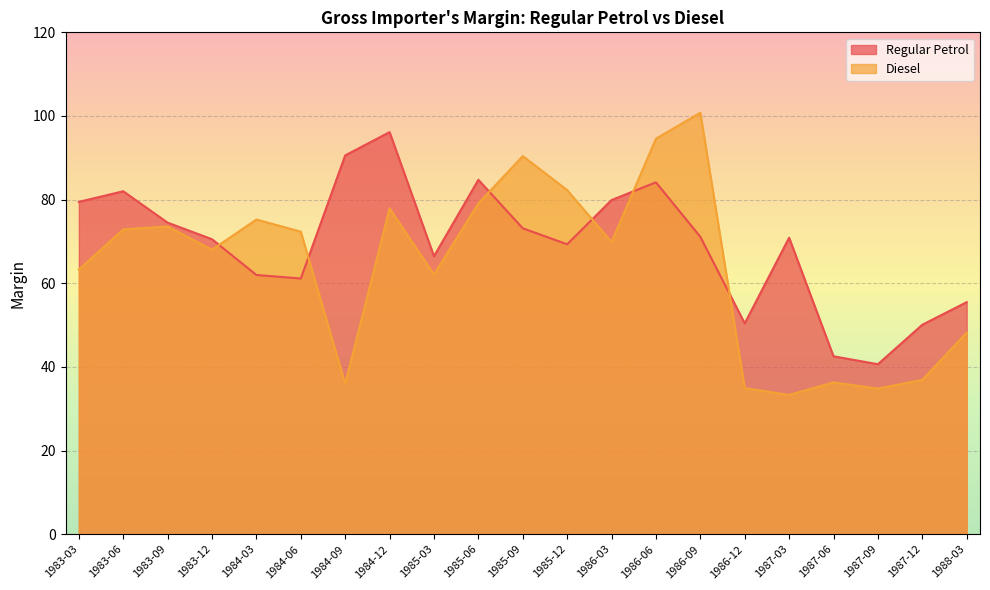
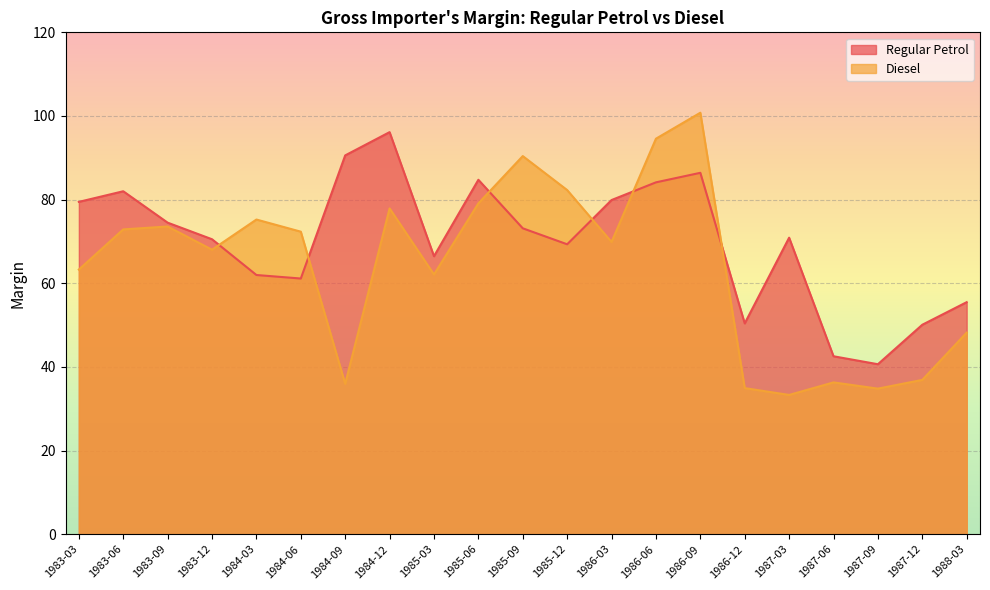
  {
    "Regular Petrol": {
      "1983-03": 79,
      "1983-06": 82,
      "1983-09": 74,
      "1983-12": 71,
      "1984-03": 62,
      "1984-06": 61,
      "1984-09": 91,
      "1984-12": 96,
      "1985-03": 66,
      "1985-06": 85,
      "1985-09": 73,
      "1985-12": 69,
      "1986-03": 80,
      "1986-06": 84,
-     "1986-09": 71,
+     "1986-09": 86,
      "1986-12": 50,
      "1987-03": 71,
      "1987-06": 43,
      "1987-09": 41,
      "1987-12": 50,
      "1988-03": 55
    },
    "Diesel": {
      "1983-03": 63,
      "1983-06": 73,
      "1983-09": 74,
      "1983-12": 68,
      "1984-03": 75,
      "1984-06": 72,
      "1984-09": 36,
      "1984-12": 78,
      "1985-03": 62,
      "1985-06": 79,
      "1985-09": 90,
      "1985-12": 82,
      "1986-03": 70,
      "1986-06": 95,
      "1986-09": 101,
      "1986-12": 35,
      "1987-03": 33,
      "1987-06": 36,
      "1987-09": 35,
      "1987-12": 37,
      "1988-03": 48
    }
  }
